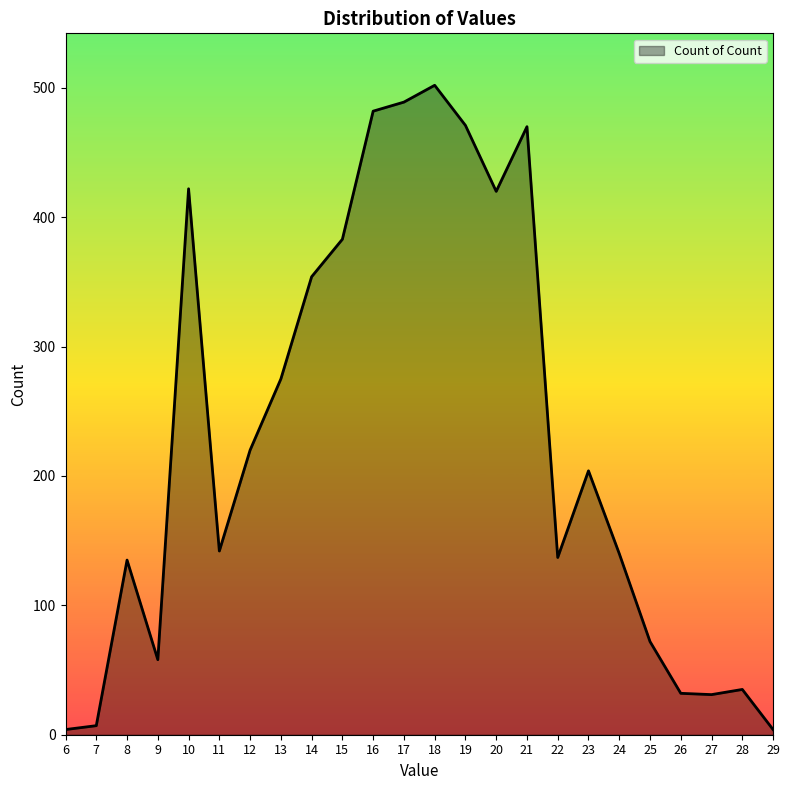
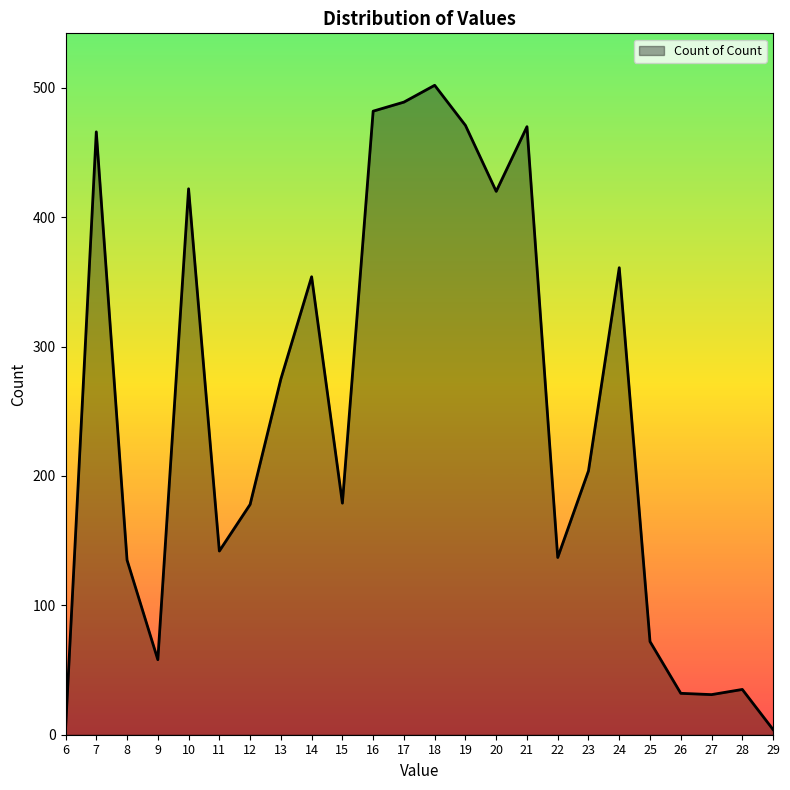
  {
    "6": 4,
-   "7": 7,
+   "7": 466,
    "8": 135,
    "9": 58,
    "10": 422,
    "11": 142,
-   "12": 220,
+   "12": 178,
    "13": 275,
    "14": 354,
-   "15": 383,
+   "15": 179,
    "16": 482,
    "17": 489,
    "18": 502,
    "19": 471,
    "20": 420,
    "21": 470,
    "22": 137,
    "23": 204,
-   "24": 140,
+   "24": 361,
    "25": 72,
    "26": 32,
    "27": 31,
    "28": 35,
    "29": 4
  }
